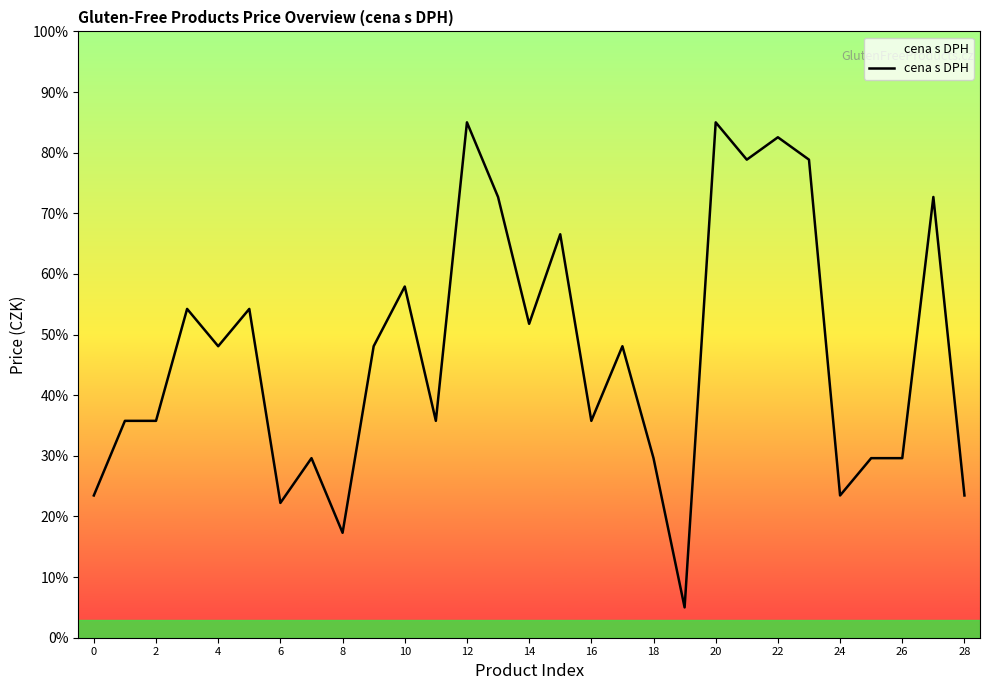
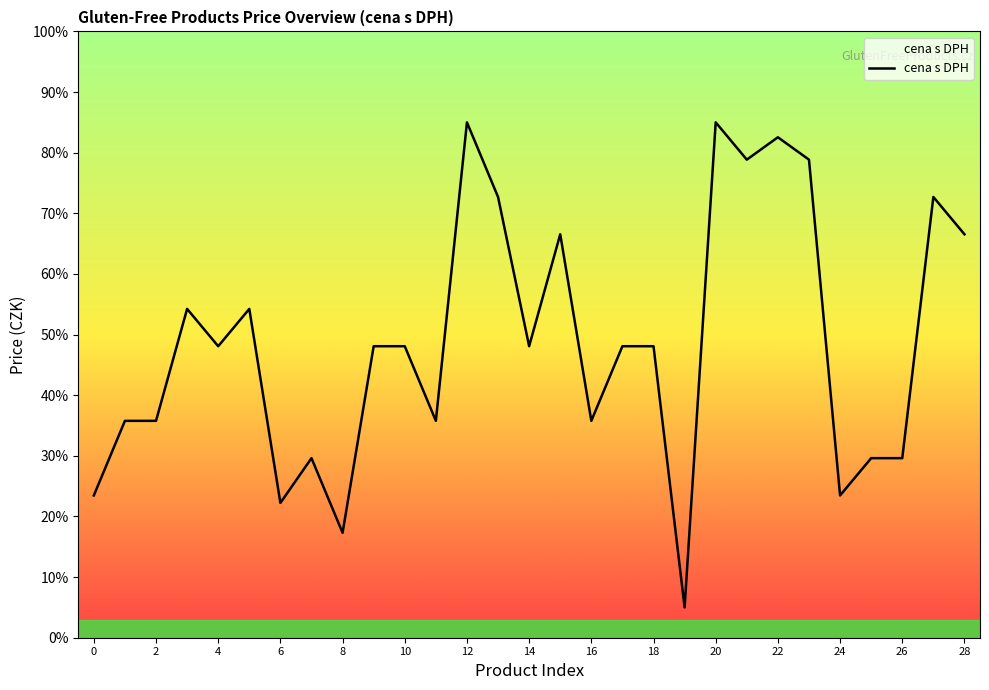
  {
    "0": "23%",
    "2": "36%",
    "4": "48%",
    "6": "22%",
    "8": "17%",
-   "10": "58%",
+   "10": "48%",
    "12": "85%",
-   "14": "52%",
+   "14": "48%",
    "16": "36%",
-   "18": "30%",
+   "18": "48%",
    "20": "85%",
    "22": "83%",
    "24": "23%",
    "26": "30%",
-   "28": "23%"
+   "28": "67%"
  }
